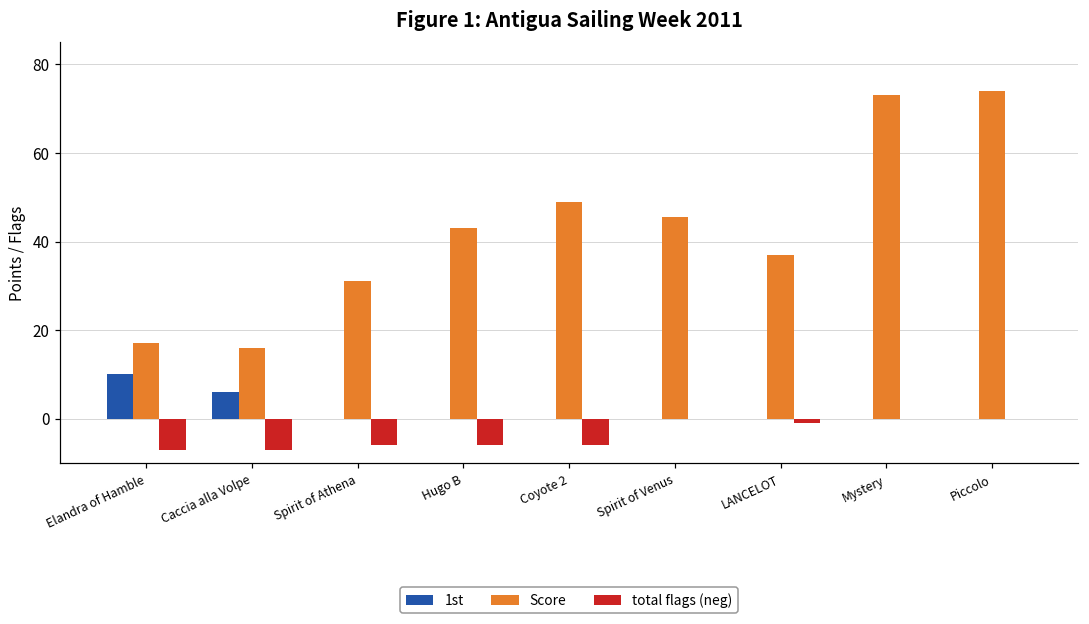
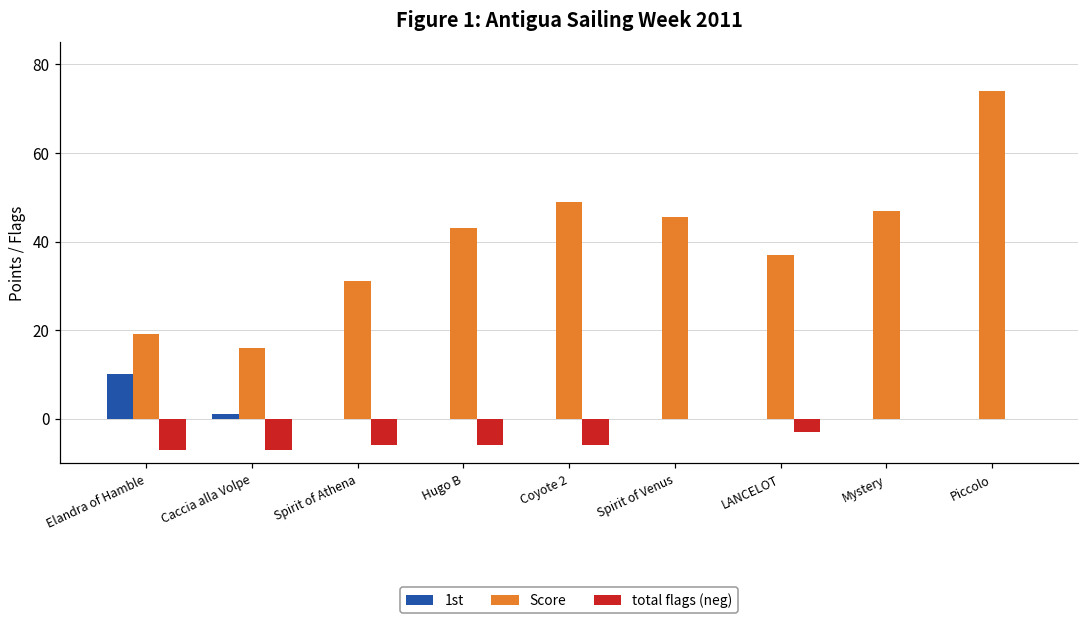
  {
    "1st": {
      "Elandra of Hamble": 10,
-     "Caccia alla Volpe": 6,
+     "Caccia alla Volpe": 1,
      "Spirit of Athena": 0,
      "Hugo B": 0,
      "Coyote 2": 0,
      "Spirit of Venus": 0,
      "LANCELOT": 0,
      "Mystery": 0,
      "Piccolo": 0
    },
    "Score": {
-     "Elandra of Hamble": 17,
+     "Elandra of Hamble": 19,
      "Caccia alla Volpe": 16,
      "Spirit of Athena": 31,
      "Hugo B": 43,
      "Coyote 2": 49,
      "Spirit of Venus": 46,
      "LANCELOT": 37,
-     "Mystery": 73,
+     "Mystery": 47,
      "Piccolo": 74
    },
    "total flags (neg)": {
      "Elandra of Hamble": -7,
      "Caccia alla Volpe": -7,
      "Spirit of Athena": -6,
      "Hugo B": -6,
      "Coyote 2": -6,
      "Spirit of Venus": 0,
-     "LANCELOT": -1,
+     "LANCELOT": -3,
      "Mystery": 0,
      "Piccolo": 0
    }
  }
